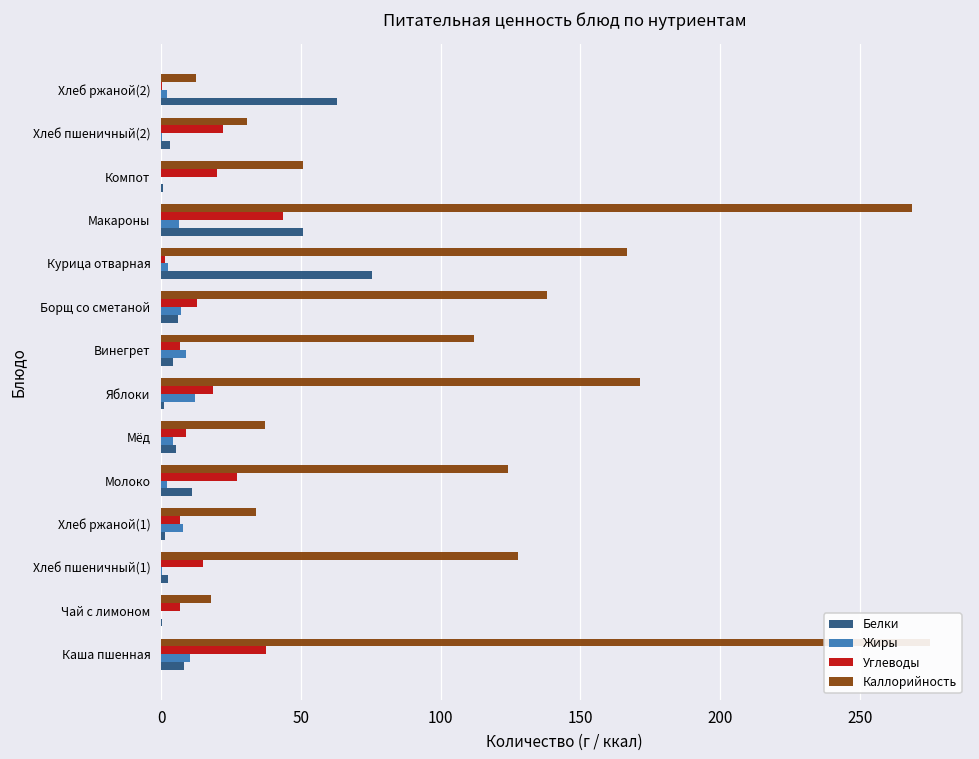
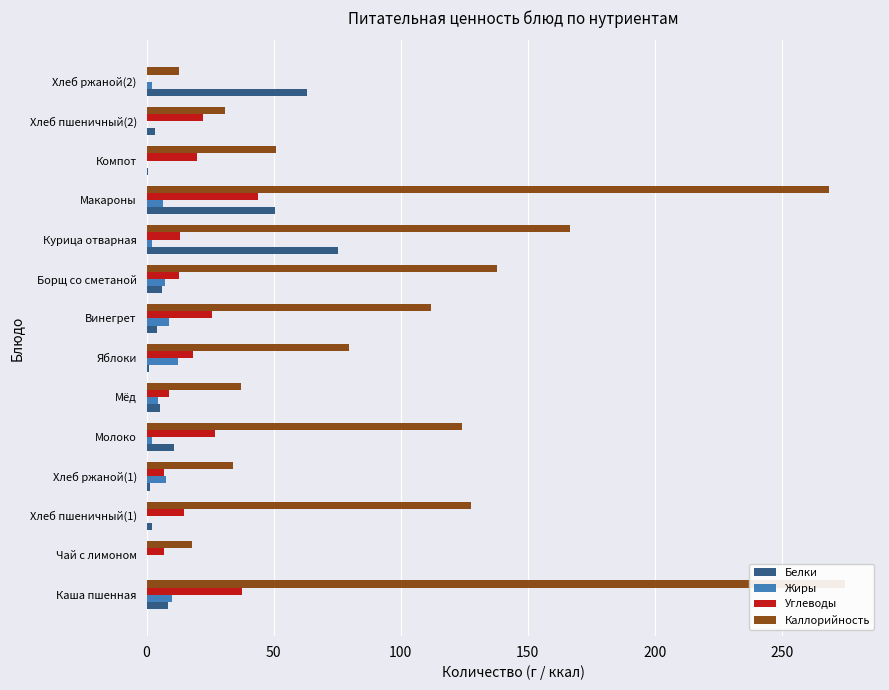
  {
    "Белки": {
      "Хлеб ржаной(2)": 63,
      "Хлеб пшеничный(2)": 3,
      "Макароны": 51,
      "Курица отварная": 75,
      "Борщ со сметаной": 6,
      "Винегрет": 4,
      "Яблоки": 1,
      "Мёд": 5,
      "Молоко": 11,
      "Хлеб ржаной(1)": 1,
      "Хлеб пшеничный(1)": 2,
      "Каша пшенная": 8
    },
    "Жиры": {
      "Хлеб ржаной(2)": 2,
      "Компот": 0,
      "Макароны": 7,
      "Курица отварная": 2,
      "Борщ со сметаной": 7,
      "Винегрет": 9,
      "Яблоки": 12,
      "Мёд": 4,
      "Молоко": 2,
      "Хлеб ржаной(1)": 8,
      "Чай с лимоном": 0,
      "Каша пшенная": 10
    },
    "Углеводы": {
      "Хлеб пшеничный(2)": 22,
      "Компот": 20,
      "Макароны": 44,
-     "Курица отварная": 1,
+     "Курица отварная": 13,
      "Борщ со сметаной": 13,
-     "Винегрет": 7,
+     "Винегрет": 26,
      "Яблоки": 18,
      "Мёд": 9,
      "Молоко": 27,
      "Хлеб ржаной(1)": 7,
      "Хлеб пшеничный(1)": 15,
      "Чай с лимоном": 7,
      "Каша пшенная": 38
    },
    "Каллорийность": {
      "Хлеб ржаной(2)": 13,
      "Хлеб пшеничный(2)": 31,
      "Компот": 51,
      "Макароны": 269,
      "Курица отварная": 167,
      "Борщ со сметаной": 138,
      "Винегрет": 112,
-     "Яблоки": 171,
+     "Яблоки": 80,
      "Мёд": 37,
      "Молоко": 124,
      "Хлеб ржаной(1)": 34,
      "Хлеб пшеничный(1)": 128,
      "Чай с лимоном": 18
    }
  }
